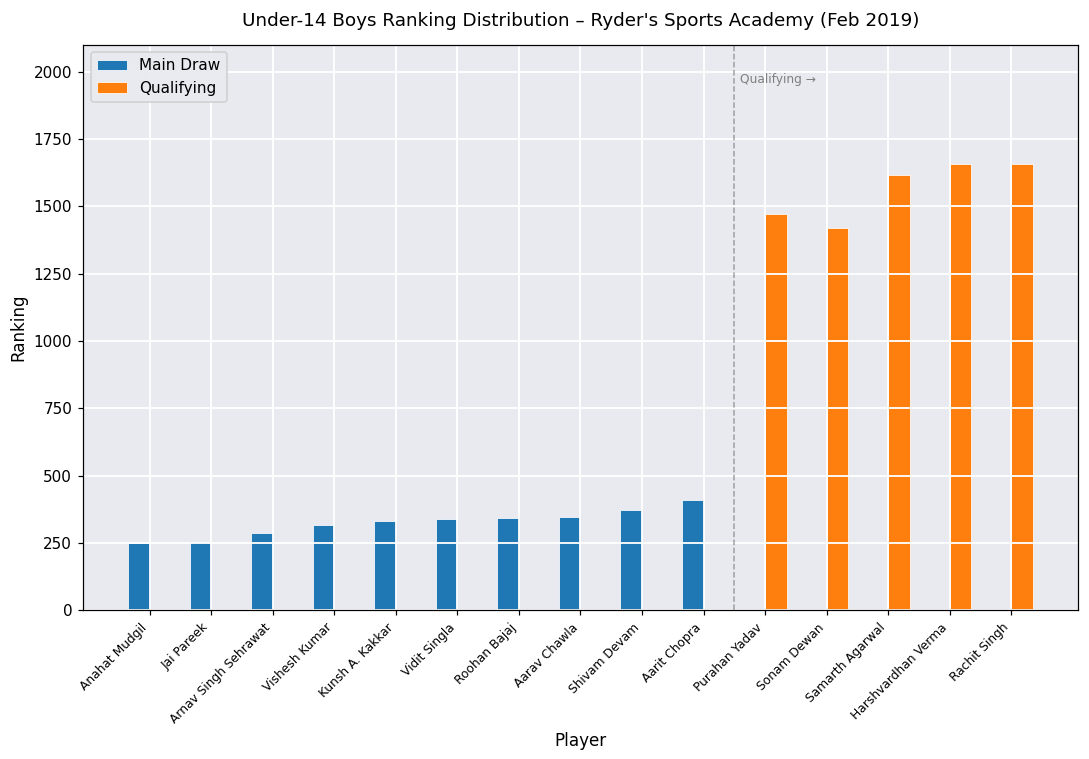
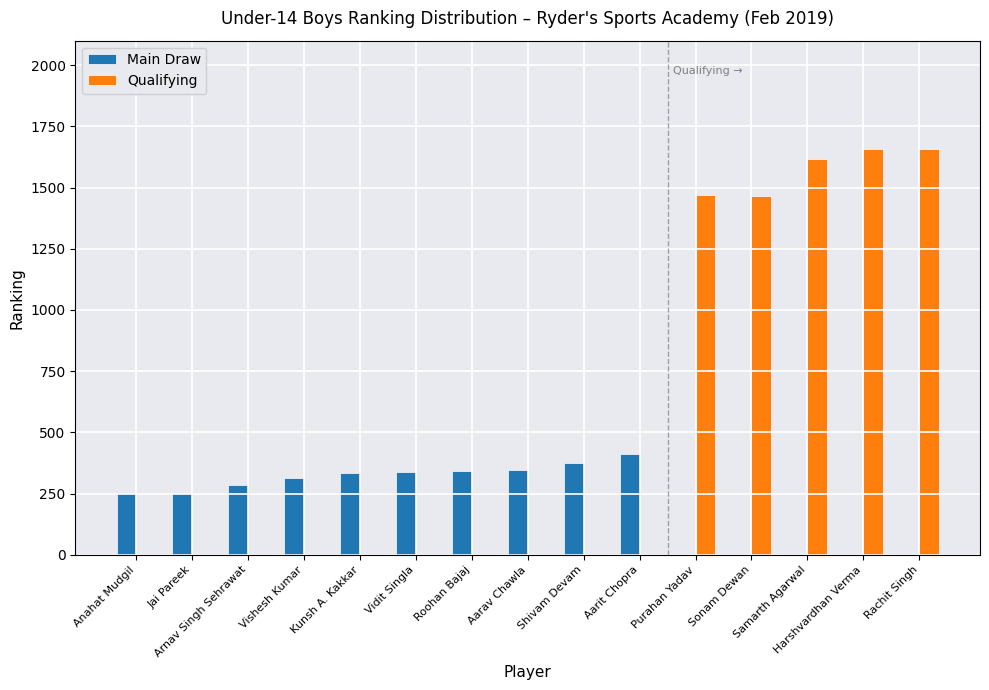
  {
    "Main Draw": {
      "Anahat Mudgil": 250,
      "Jai Pareek": 250,
      "Arnav Singh Sehrawat": 290,
      "Vishesh Kumar": 320,
      "Kunsh A. Kakkar": 330,
      "Vidit Singla": 340,
      "Roohan Bajaj": 340,
      "Aarav Chawla": 350,
      "Shivam Devam": 370,
      "Aarit Chopra": 410,
      "Purahan Yadav": 0,
      "Sonam Dewan": 0,
      "Samarth Agarwal": 0,
      "Harshvardhan Verma": 0,
      "Rachit Singh": 0
    },
    "Qualifying": {
      "Anahat Mudgil": 0,
      "Jai Pareek": 0,
      "Arnav Singh Sehrawat": 0,
      "Vishesh Kumar": 0,
      "Kunsh A. Kakkar": 0,
      "Vidit Singla": 0,
      "Roohan Bajaj": 0,
      "Aarav Chawla": 0,
      "Shivam Devam": 0,
      "Aarit Chopra": 0,
      "Purahan Yadav": 1470,
-     "Sonam Dewan": 1420,
+     "Sonam Dewan": 1470,
      "Samarth Agarwal": 1620,
      "Harshvardhan Verma": 1660,
      "Rachit Singh": 1660
    }
  }
